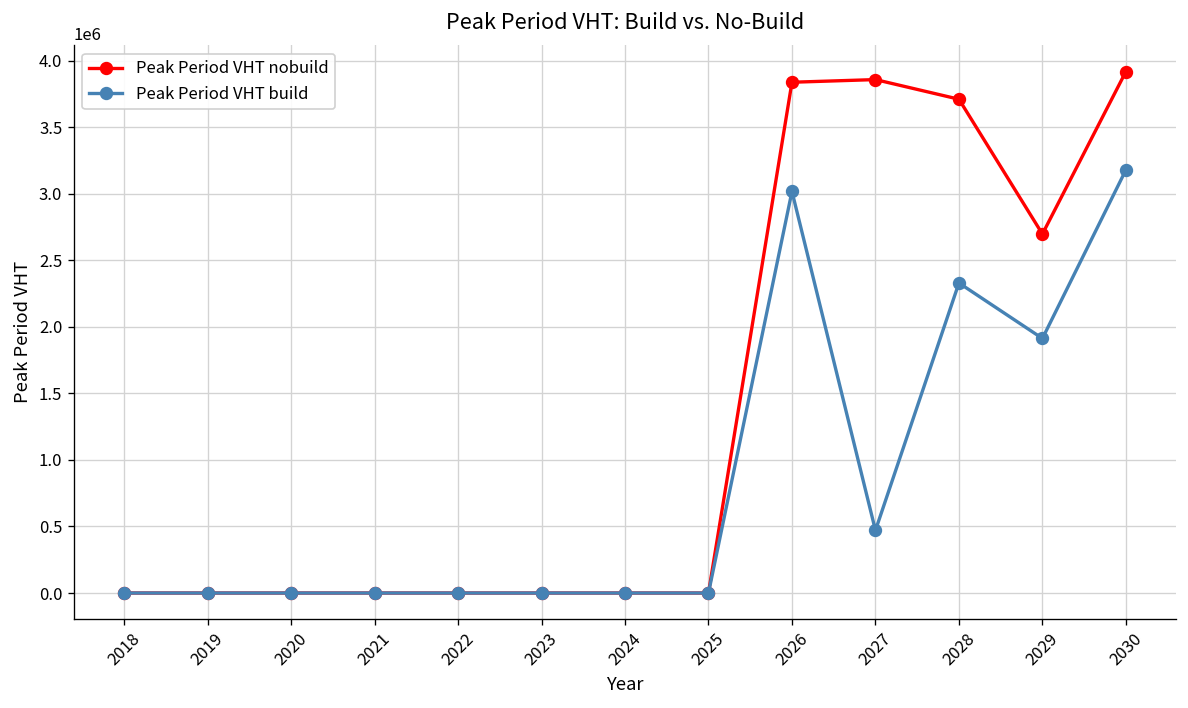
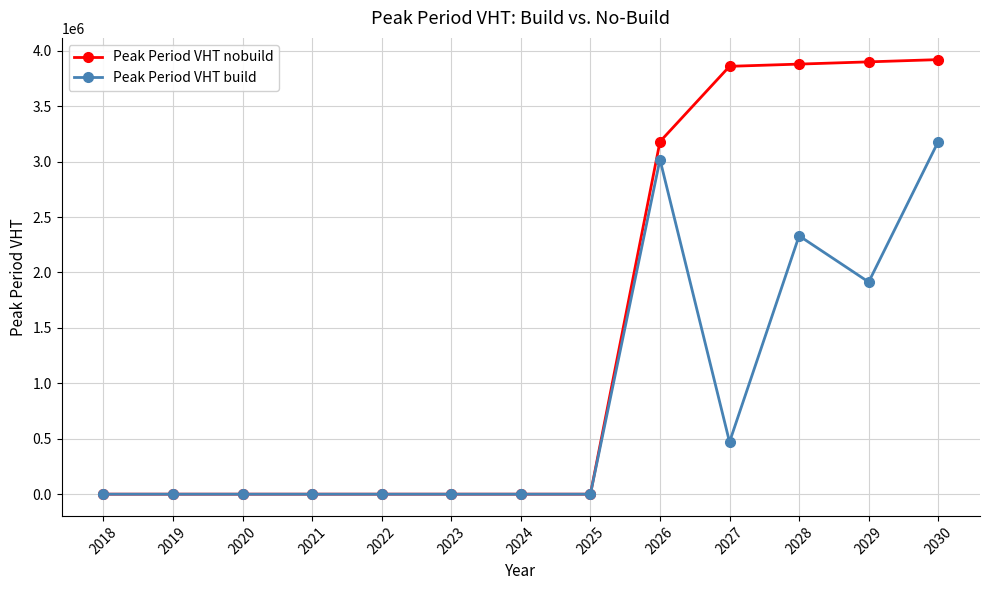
  {
    "Peak Period VHT nobuild": {
-     "2026": 3840000,
+     "2026": 3180000,
      "2027": 3860000,
-     "2028": 3710000,
-     "2029": 2700000,
+     "2028": 3880000,
+     "2029": 3900000,
      "2030": 3920000
    },
    "Peak Period VHT build": {
      "2026": 3020000,
      "2027": 470000,
      "2028": 2330000,
      "2029": 1910000,
      "2030": 3180000
    }
  }
